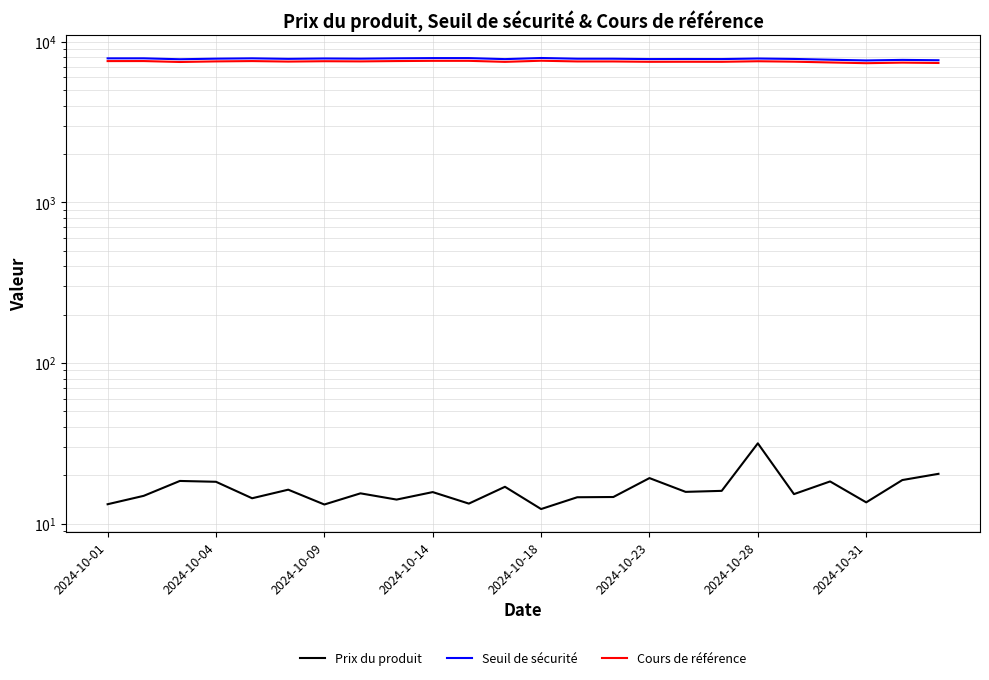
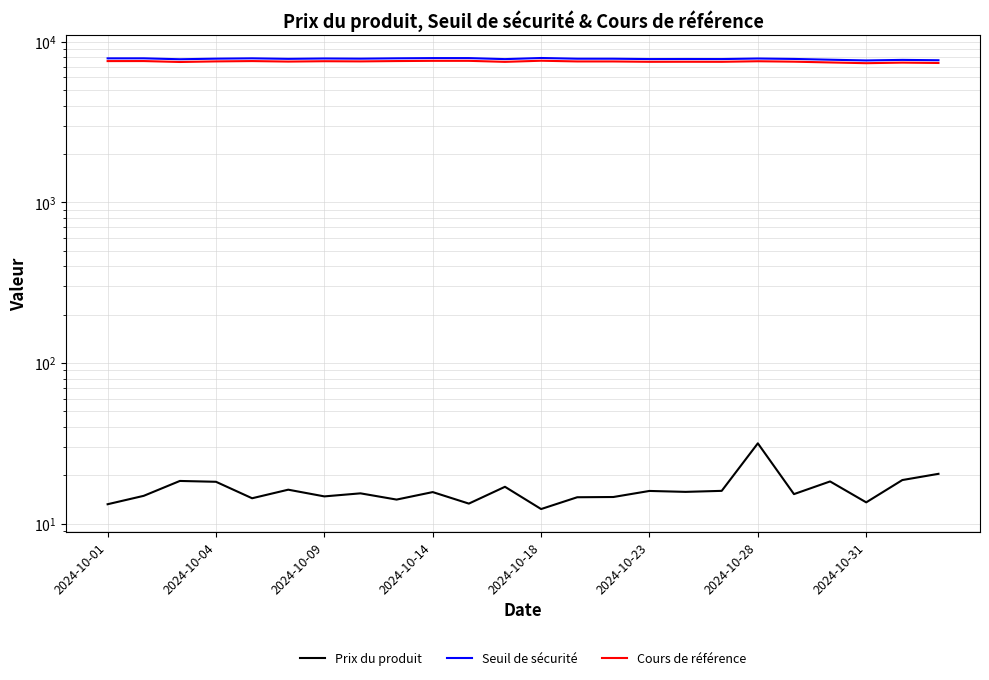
  {
    "Prix du produit": {
      "2024-10-01": 13,
      "2024-10-04": 18,
-     "2024-10-09": 13,
+     "2024-10-09": 15,
      "2024-10-14": 16,
      "2024-10-18": 12,
-     "2024-10-23": 19,
+     "2024-10-23": 16,
      "2024-10-28": 32,
      "2024-10-31": 14
    },
    "Seuil de sécurité": {
      "2024-10-01": 8000,
      "2024-10-04": 8000,
      "2024-10-09": 8000,
      "2024-10-14": 8000,
      "2024-10-18": 8000,
      "2024-10-23": 8000,
      "2024-10-28": 8000,
      "2024-10-31": 8000
    },
    "Cours de référence": {
      "2024-10-01": 8000,
      "2024-10-04": 8000,
      "2024-10-09": 8000,
      "2024-10-14": 8000,
      "2024-10-18": 8000,
      "2024-10-23": 7000,
      "2024-10-28": 8000,
      "2024-10-31": 7000
    }
  }
